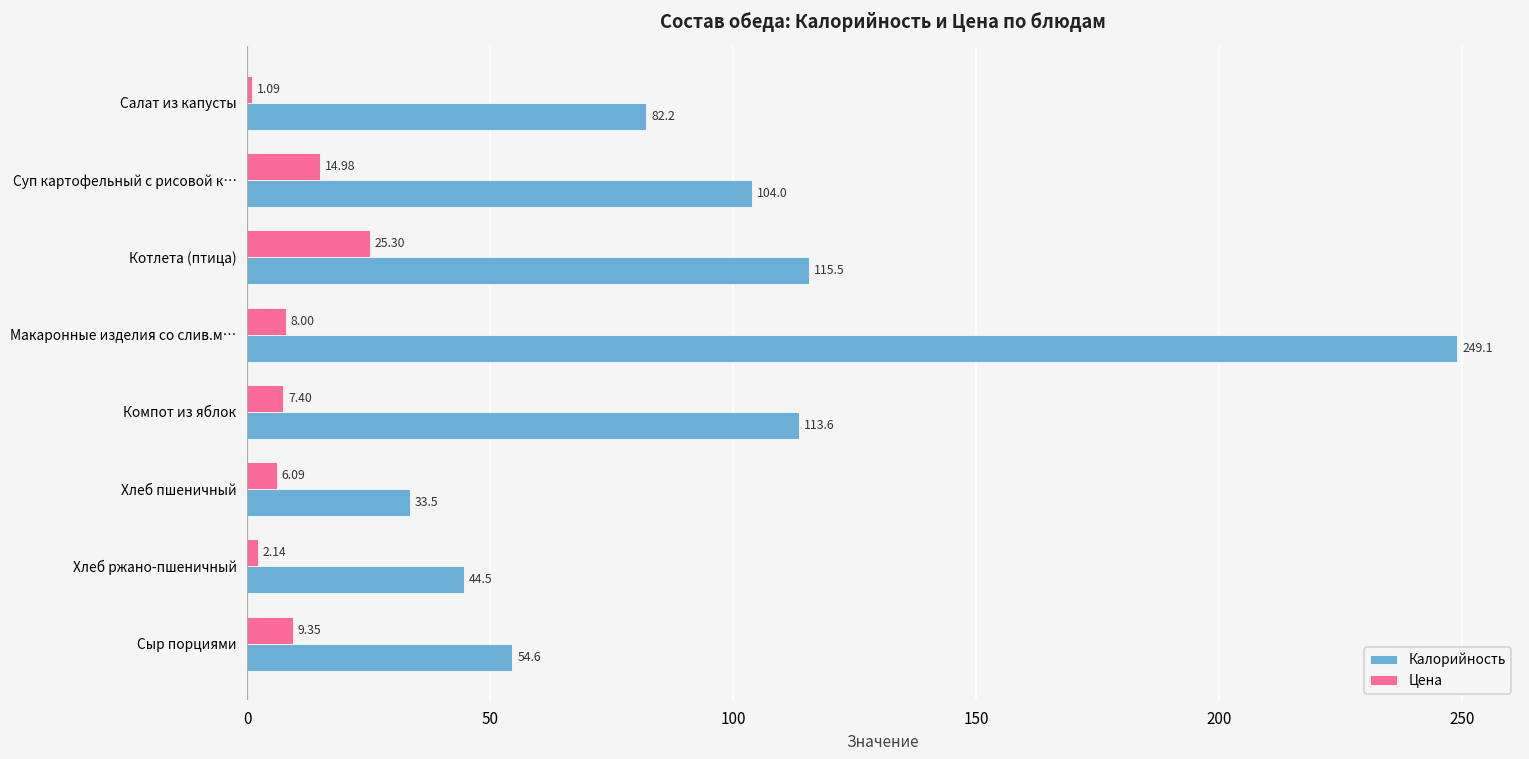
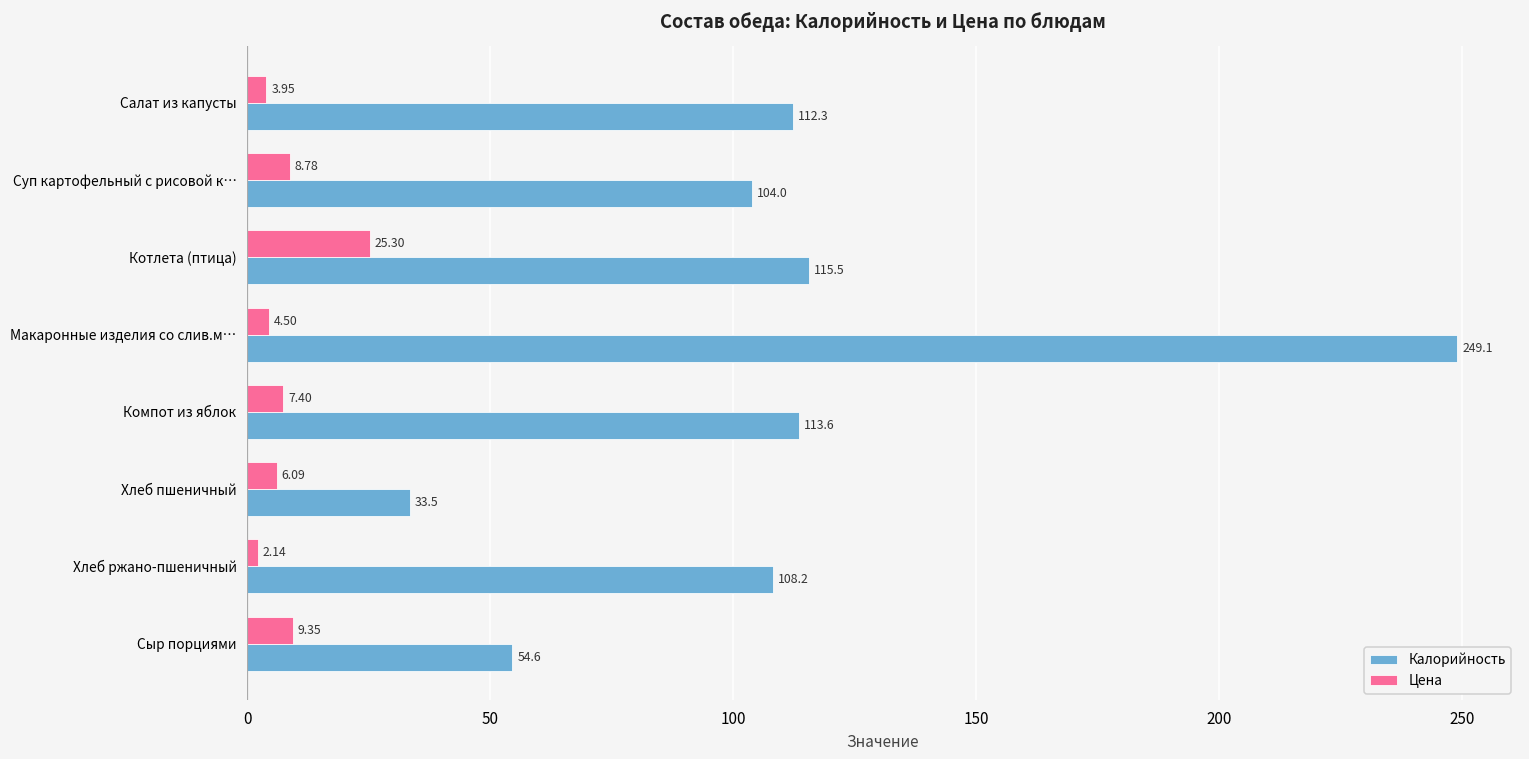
  {
    "Калорийность": {
-     "Салат из капусты": 82.2,
+     "Салат из капусты": 112.3,
      "Суп картофельный с рисовой к…": 104.0,
      "Котлета (птица)": 115.5,
      "Макаронные изделия со слив.м…": 249.1,
      "Компот из яблок": 113.6,
      "Хлеб пшеничный": 33.5,
-     "Хлеб ржано-пшеничный": 44.5,
+     "Хлеб ржано-пшеничный": 108.2,
      "Сыр порциями": 54.6
    },
    "Цена": {
-     "Салат из капусты": 1.09,
-     "Суп картофельный с рисовой к…": 14.98,
+     "Салат из капусты": 3.95,
+     "Суп картофельный с рисовой к…": 8.78,
      "Котлета (птица)": 25.30,
-     "Макаронные изделия со слив.м…": 8.00,
+     "Макаронные изделия со слив.м…": 4.50,
      "Компот из яблок": 7.40,
      "Хлеб пшеничный": 6.09,
      "Хлеб ржано-пшеничный": 2.14,
      "Сыр порциями": 9.35
    }
  }
